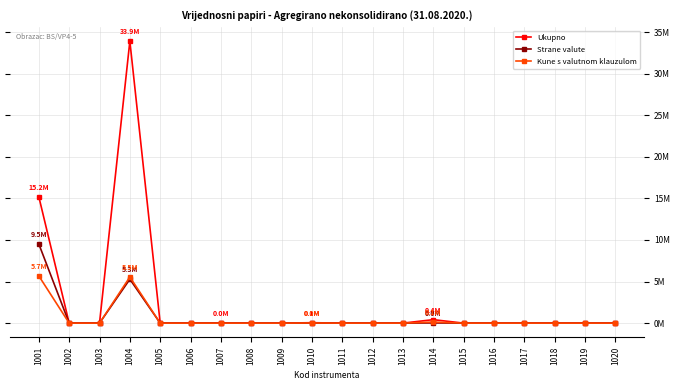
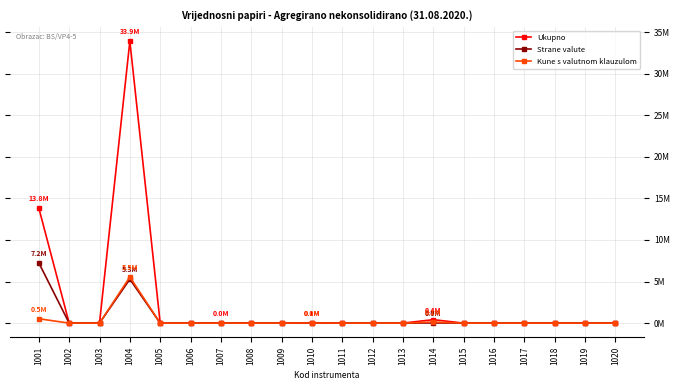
  {
    "Ukupno": {
-     "1001": "15.2M",
+     "1001": "13.8M",
      "1004": "33.9M"
    },
    "Strane valute": {
-     "1001": "9.5M"
+     "1001": "7.2M"
    },
    "Kune s valutnom klauzulom": {
-     "1001": "5.7M"
+     "1001": "0.5M"
    }
  }
